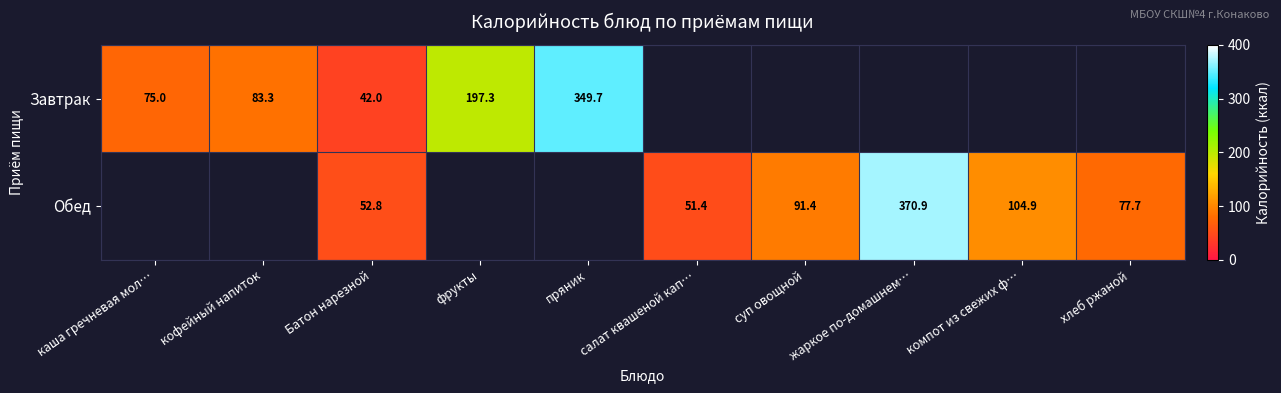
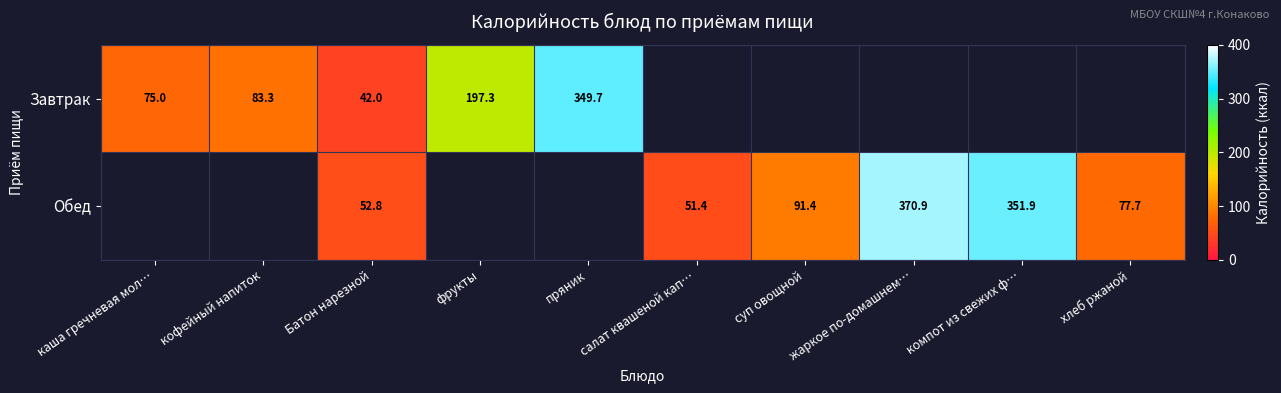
  {
    "Завтрак": {
      "каша гречневая мол…": 75.0,
      "кофейный напиток": 83.3,
      "Батон нарезной": 42.0,
      "фрукты": 197.3,
      "пряник": 349.7
    },
    "Обед": {
      "Батон нарезной": 52.8,
      "салат квашеной кап…": 51.4,
      "суп овощной": 91.4,
      "жаркое по-домашнем…": 370.9,
-     "компот из свежих ф…": 104.9,
+     "компот из свежих ф…": 351.9,
      "хлеб ржаной": 77.7
    }
  }
